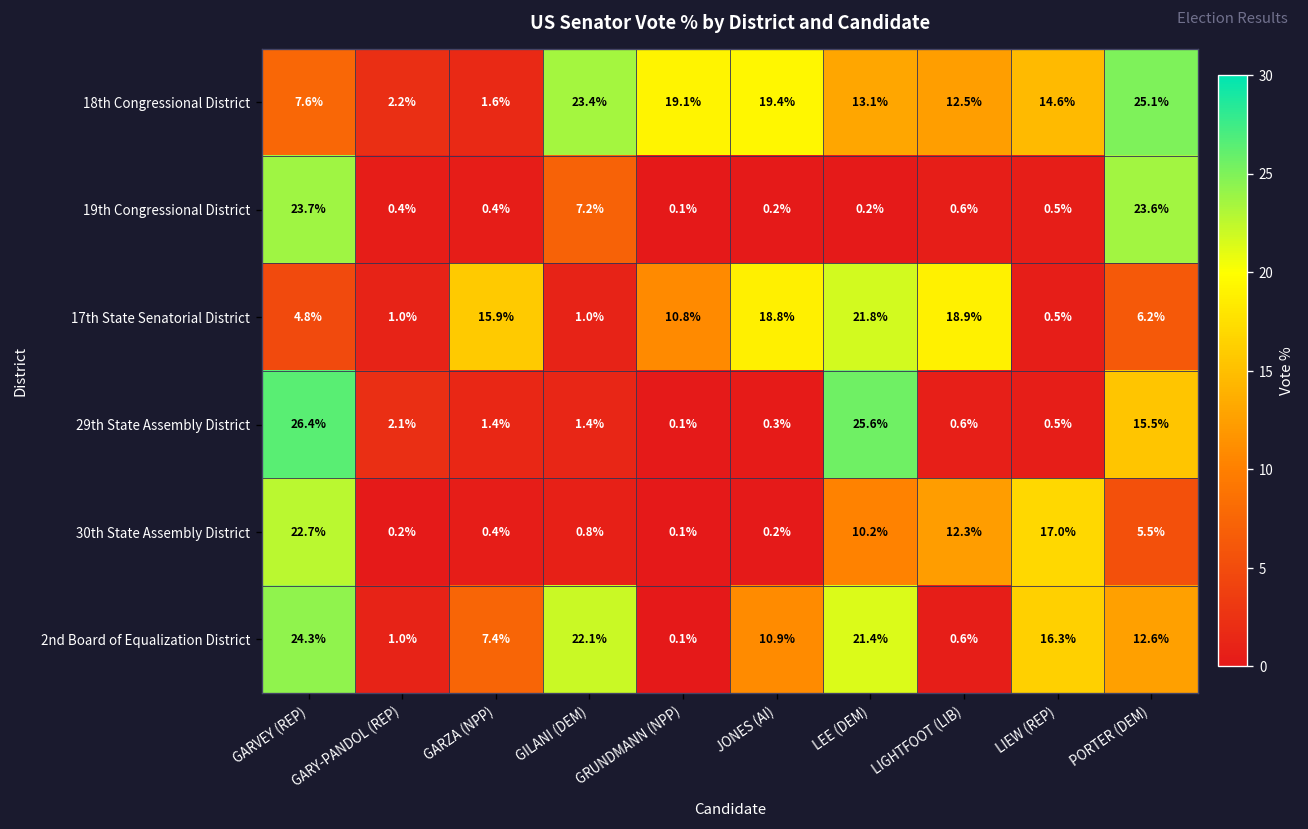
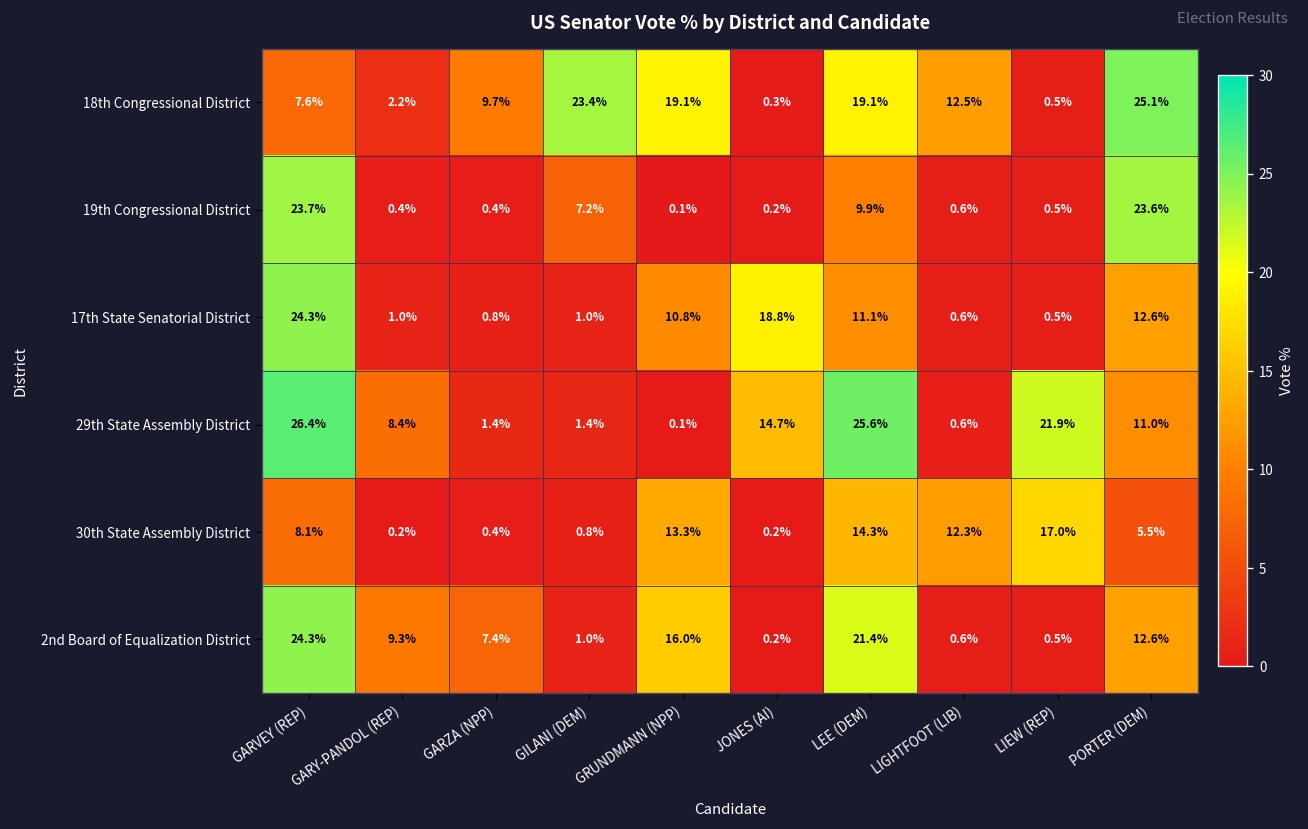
  {
    "18th Congressional District": {
      "GARVEY (REP)": "7.6%",
      "GARY-PANDOL (REP)": "2.2%",
-     "GARZA (NPP)": "1.6%",
+     "GARZA (NPP)": "9.7%",
      "GILANI (DEM)": "23.4%",
      "GRUNDMANN (NPP)": "19.1%",
-     "JONES (AI)": "19.4%",
-     "LEE (DEM)": "13.1%",
+     "JONES (AI)": "0.3%",
+     "LEE (DEM)": "19.1%",
      "LIGHTFOOT (LIB)": "12.5%",
-     "LIEW (REP)": "14.6%",
+     "LIEW (REP)": "0.5%",
      "PORTER (DEM)": "25.1%"
    },
    "19th Congressional District": {
      "GARVEY (REP)": "23.7%",
      "GARY-PANDOL (REP)": "0.4%",
      "GARZA (NPP)": "0.4%",
      "GILANI (DEM)": "7.2%",
      "GRUNDMANN (NPP)": "0.1%",
      "JONES (AI)": "0.2%",
-     "LEE (DEM)": "0.2%",
+     "LEE (DEM)": "9.9%",
      "LIGHTFOOT (LIB)": "0.6%",
      "LIEW (REP)": "0.5%",
      "PORTER (DEM)": "23.6%"
    },
    "17th State Senatorial District": {
-     "GARVEY (REP)": "4.8%",
+     "GARVEY (REP)": "24.3%",
      "GARY-PANDOL (REP)": "1.0%",
-     "GARZA (NPP)": "15.9%",
+     "GARZA (NPP)": "0.8%",
      "GILANI (DEM)": "1.0%",
      "GRUNDMANN (NPP)": "10.8%",
      "JONES (AI)": "18.8%",
-     "LEE (DEM)": "21.8%",
-     "LIGHTFOOT (LIB)": "18.9%",
+     "LEE (DEM)": "11.1%",
+     "LIGHTFOOT (LIB)": "0.6%",
      "LIEW (REP)": "0.5%",
-     "PORTER (DEM)": "6.2%"
+     "PORTER (DEM)": "12.6%"
    },
    "29th State Assembly District": {
      "GARVEY (REP)": "26.4%",
-     "GARY-PANDOL (REP)": "2.1%",
+     "GARY-PANDOL (REP)": "8.4%",
      "GARZA (NPP)": "1.4%",
      "GILANI (DEM)": "1.4%",
      "GRUNDMANN (NPP)": "0.1%",
-     "JONES (AI)": "0.3%",
+     "JONES (AI)": "14.7%",
      "LEE (DEM)": "25.6%",
      "LIGHTFOOT (LIB)": "0.6%",
-     "LIEW (REP)": "0.5%",
-     "PORTER (DEM)": "15.5%"
+     "LIEW (REP)": "21.9%",
+     "PORTER (DEM)": "11.0%"
    },
    "30th State Assembly District": {
-     "GARVEY (REP)": "22.7%",
+     "GARVEY (REP)": "8.1%",
      "GARY-PANDOL (REP)": "0.2%",
      "GARZA (NPP)": "0.4%",
      "GILANI (DEM)": "0.8%",
-     "GRUNDMANN (NPP)": "0.1%",
+     "GRUNDMANN (NPP)": "13.3%",
      "JONES (AI)": "0.2%",
-     "LEE (DEM)": "10.2%",
+     "LEE (DEM)": "14.3%",
      "LIGHTFOOT (LIB)": "12.3%",
      "LIEW (REP)": "17.0%",
      "PORTER (DEM)": "5.5%"
    },
    "2nd Board of Equalization District": {
      "GARVEY (REP)": "24.3%",
-     "GARY-PANDOL (REP)": "1.0%",
+     "GARY-PANDOL (REP)": "9.3%",
      "GARZA (NPP)": "7.4%",
-     "GILANI (DEM)": "22.1%",
-     "GRUNDMANN (NPP)": "0.1%",
-     "JONES (AI)": "10.9%",
+     "GILANI (DEM)": "1.0%",
+     "GRUNDMANN (NPP)": "16.0%",
+     "JONES (AI)": "0.2%",
      "LEE (DEM)": "21.4%",
      "LIGHTFOOT (LIB)": "0.6%",
-     "LIEW (REP)": "16.3%",
+     "LIEW (REP)": "0.5%",
      "PORTER (DEM)": "12.6%"
    }
  }
